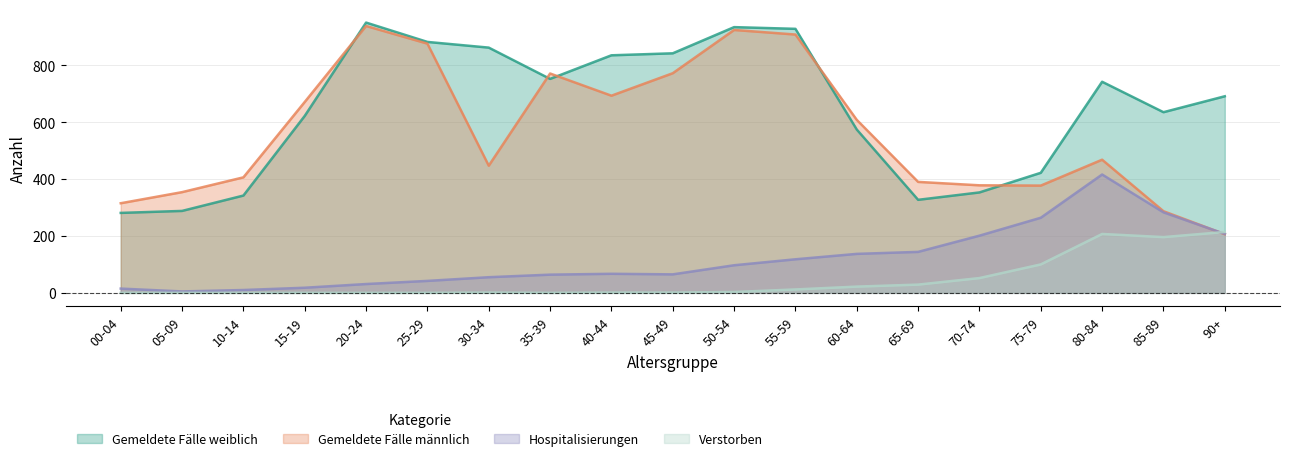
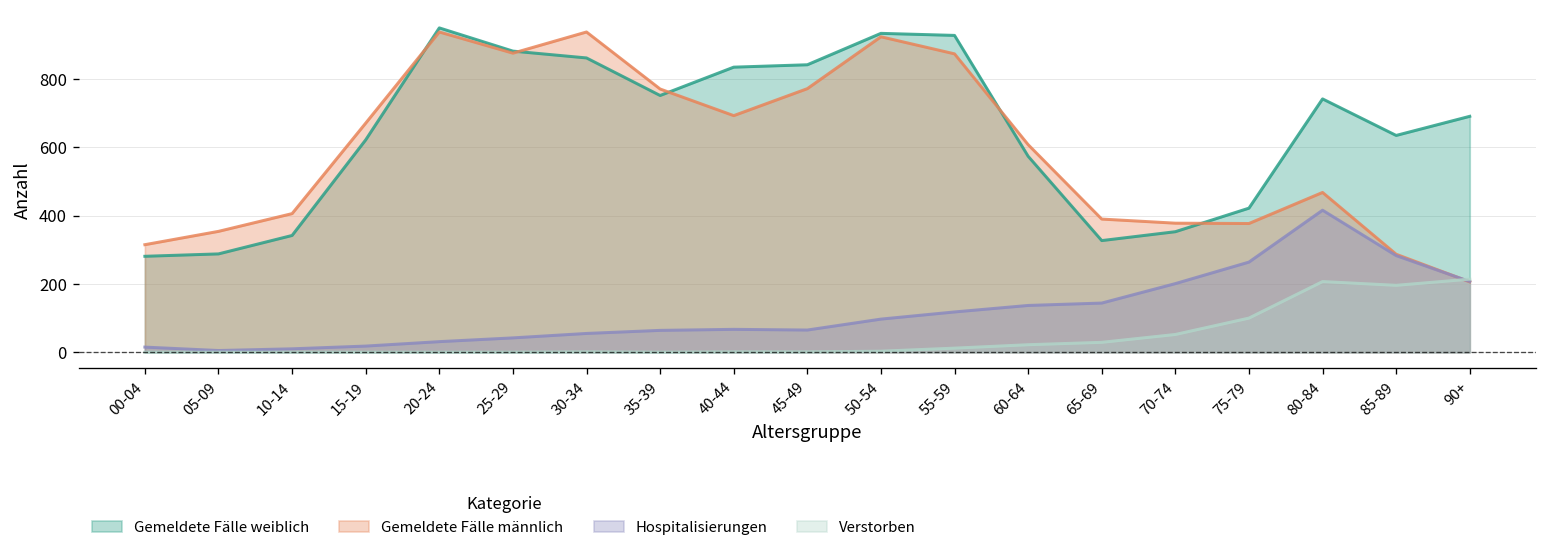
  {
    "Gemeldete Fälle männlich": {
      "00-04": 320,
      "05-09": 350,
      "10-14": 410,
      "15-19": 670,
      "20-24": 940,
-     "30-34": 450,
+     "30-34": 940,
      "35-39": 770,
      "40-44": 690,
      "45-49": 770,
      "50-54": 920,
-     "55-59": 910,
+     "55-59": 870,
      "60-64": 610,
      "65-69": 390,
      "70-74": 380,
      "75-79": 380,
      "80-84": 470
    }
  }
